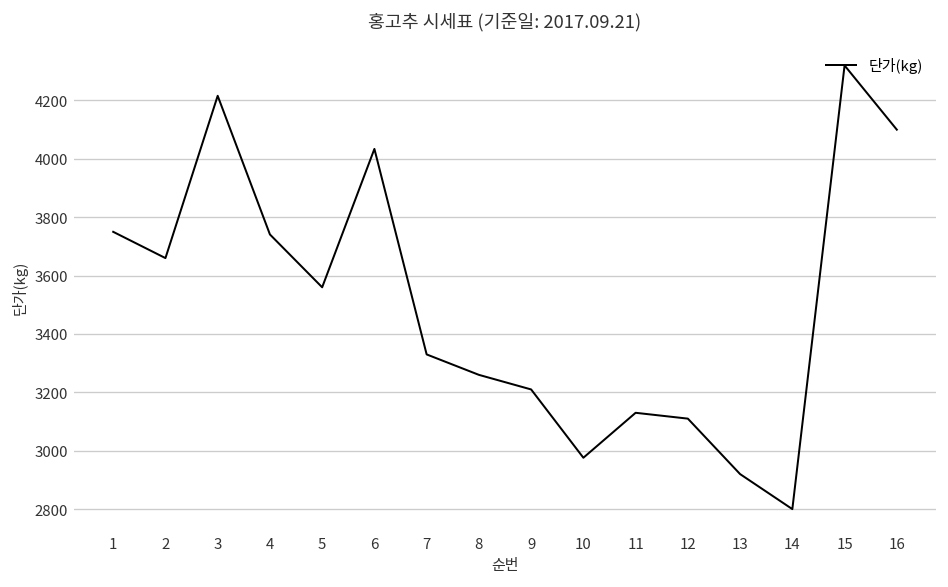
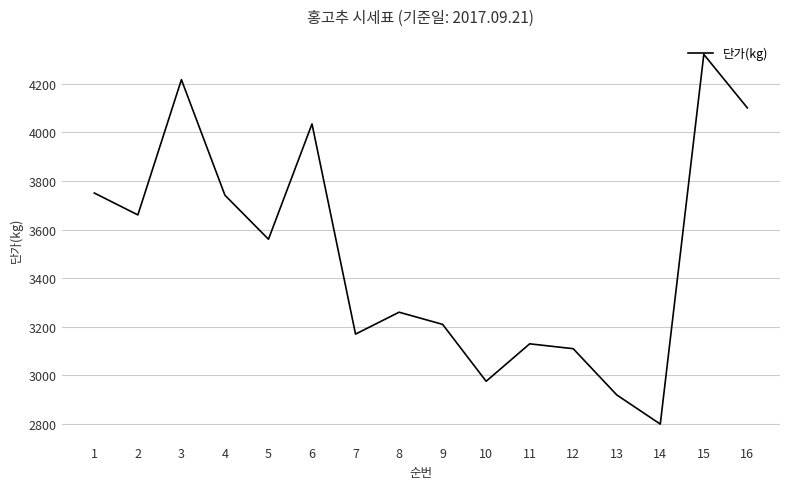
  {
    "1": 3750,
    "2": 3660,
    "3": 4220,
    "4": 3740,
    "5": 3560,
    "6": 4030,
-   "7": 3330,
+   "7": 3170,
    "8": 3260,
    "9": 3210,
    "10": 2980,
    "11": 3130,
    "12": 3110,
    "13": 2920,
    "14": 2800,
    "15": 4320,
    "16": 4100
  }
